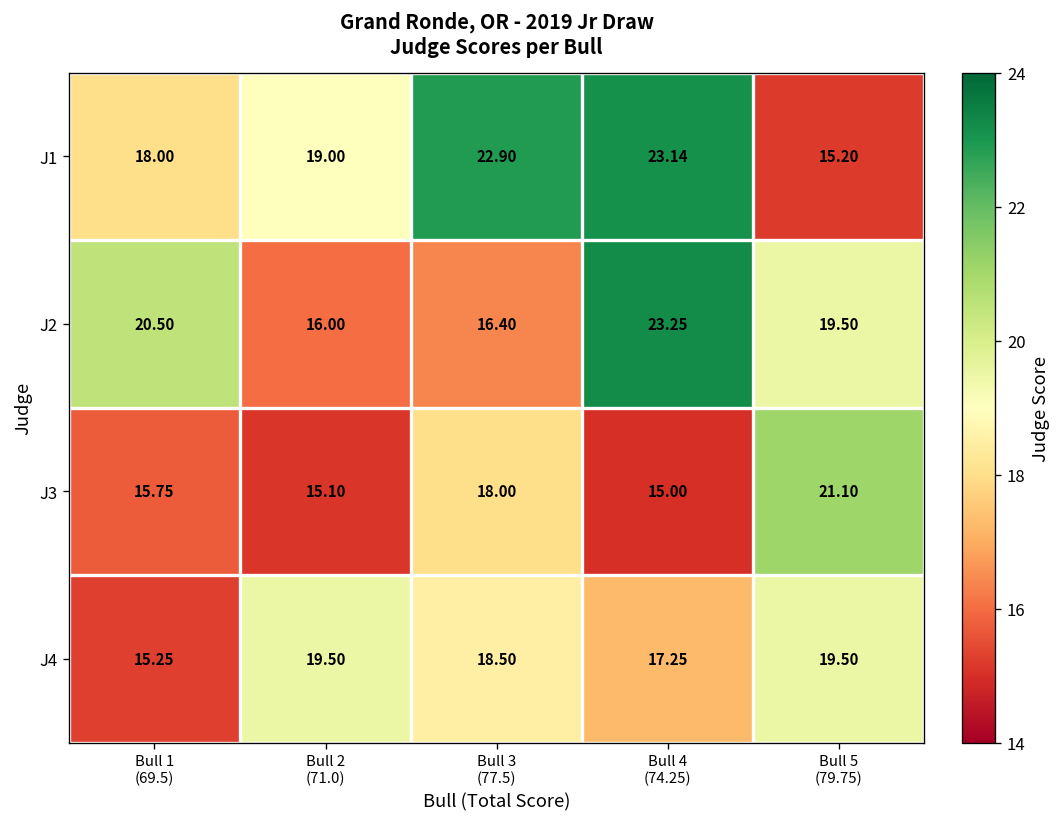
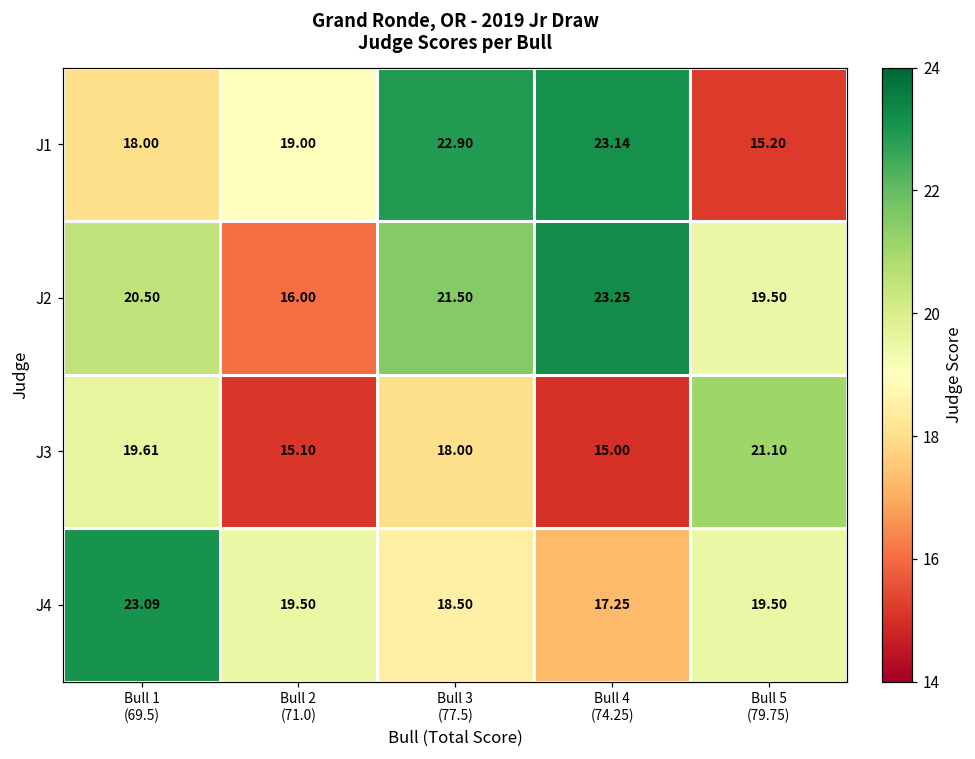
  {
    "J1": {
      "Bull 1 (69.5)": 18.00,
      "Bull 2 (71.0)": 19.00,
      "Bull 3 (77.5)": 22.90,
      "Bull 4 (74.25)": 23.14,
      "Bull 5 (79.75)": 15.20
    },
    "J2": {
      "Bull 1 (69.5)": 20.50,
      "Bull 2 (71.0)": 16.00,
-     "Bull 3 (77.5)": 16.40,
+     "Bull 3 (77.5)": 21.50,
      "Bull 4 (74.25)": 23.25,
      "Bull 5 (79.75)": 19.50
    },
    "J3": {
-     "Bull 1 (69.5)": 15.75,
+     "Bull 1 (69.5)": 19.61,
      "Bull 2 (71.0)": 15.10,
      "Bull 3 (77.5)": 18.00,
      "Bull 4 (74.25)": 15.00,
      "Bull 5 (79.75)": 21.10
    },
    "J4": {
-     "Bull 1 (69.5)": 15.25,
+     "Bull 1 (69.5)": 23.09,
      "Bull 2 (71.0)": 19.50,
      "Bull 3 (77.5)": 18.50,
      "Bull 4 (74.25)": 17.25,
      "Bull 5 (79.75)": 19.50
    }
  }
